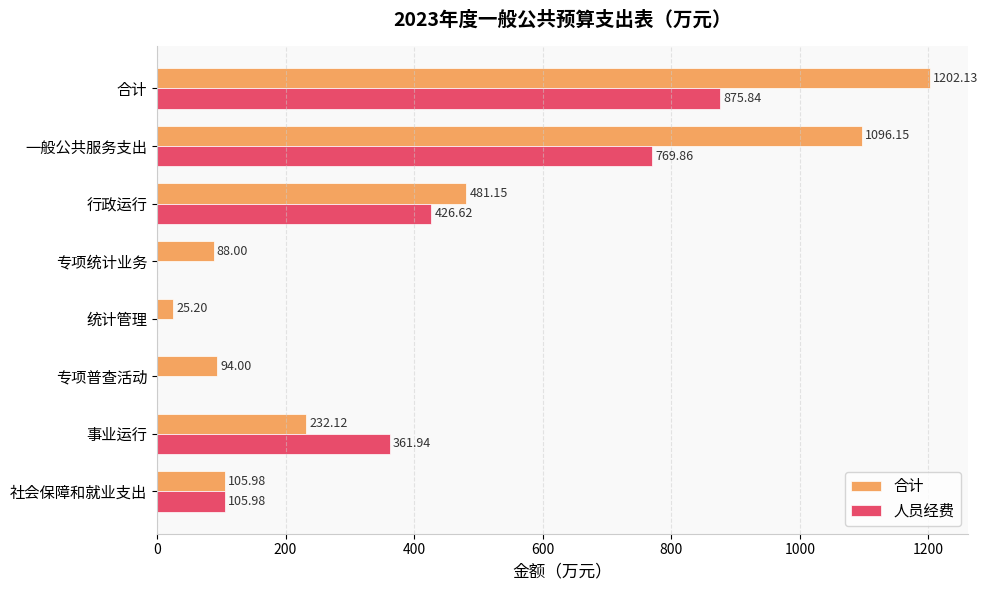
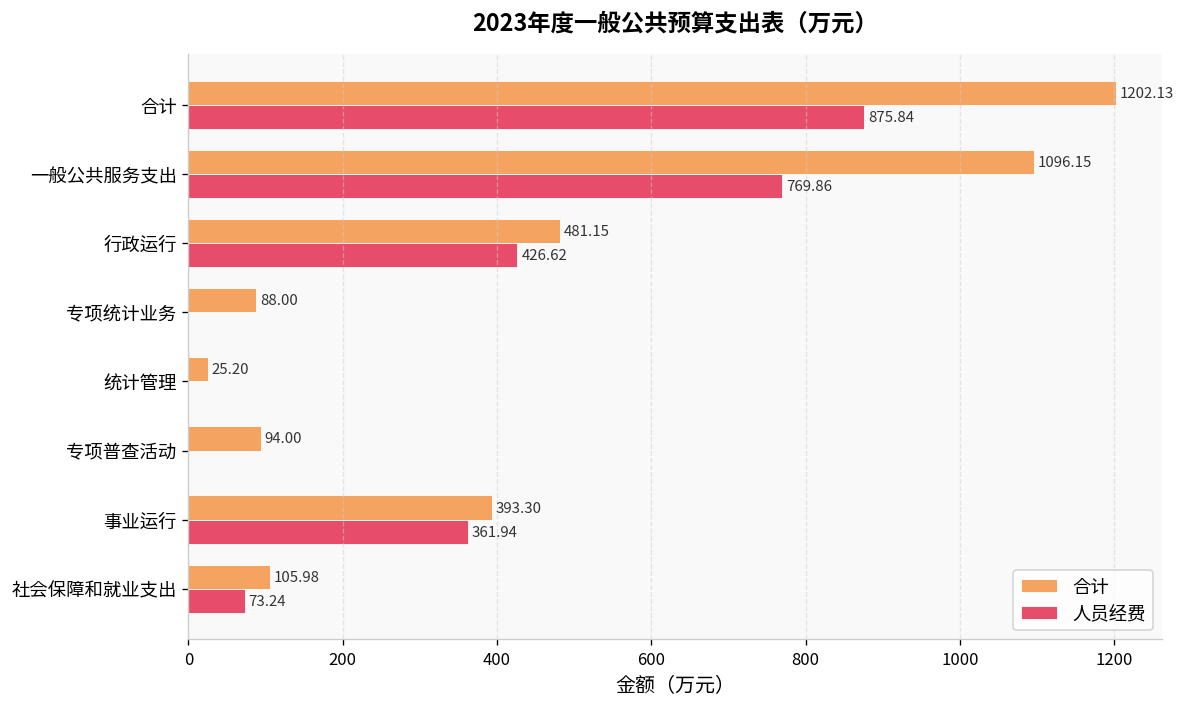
  {
    "合计": {
      "合计": 1202.13,
      "一般公共服务支出": 1096.15,
      "行政运行": 481.15,
      "专项统计业务": 88.00,
      "统计管理": 25.20,
      "专项普查活动": 94.00,
-     "事业运行": 232.12,
+     "事业运行": 393.30,
      "社会保障和就业支出": 105.98
    },
    "人员经费": {
      "合计": 875.84,
      "一般公共服务支出": 769.86,
      "行政运行": 426.62,
      "事业运行": 361.94,
-     "社会保障和就业支出": 105.98
+     "社会保障和就业支出": 73.24
    }
  }
